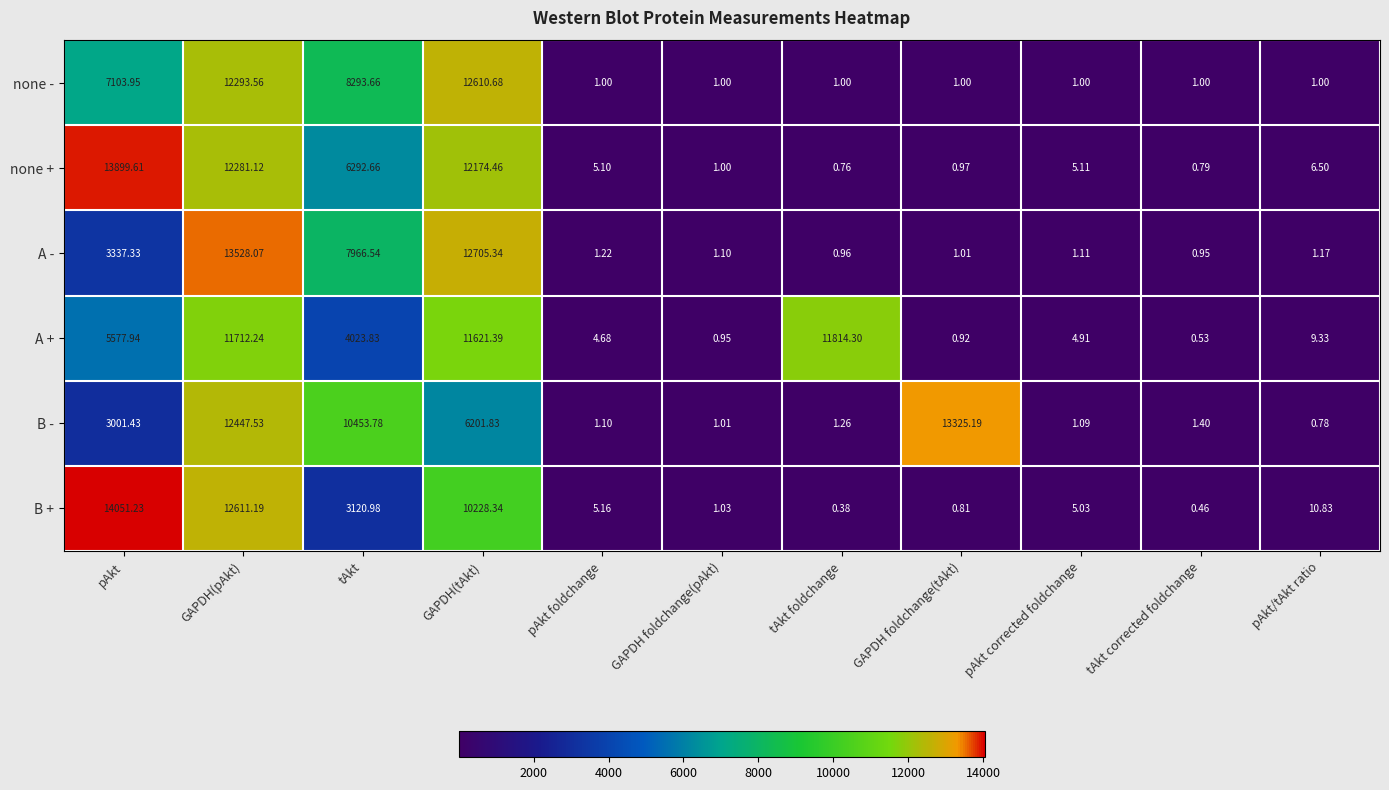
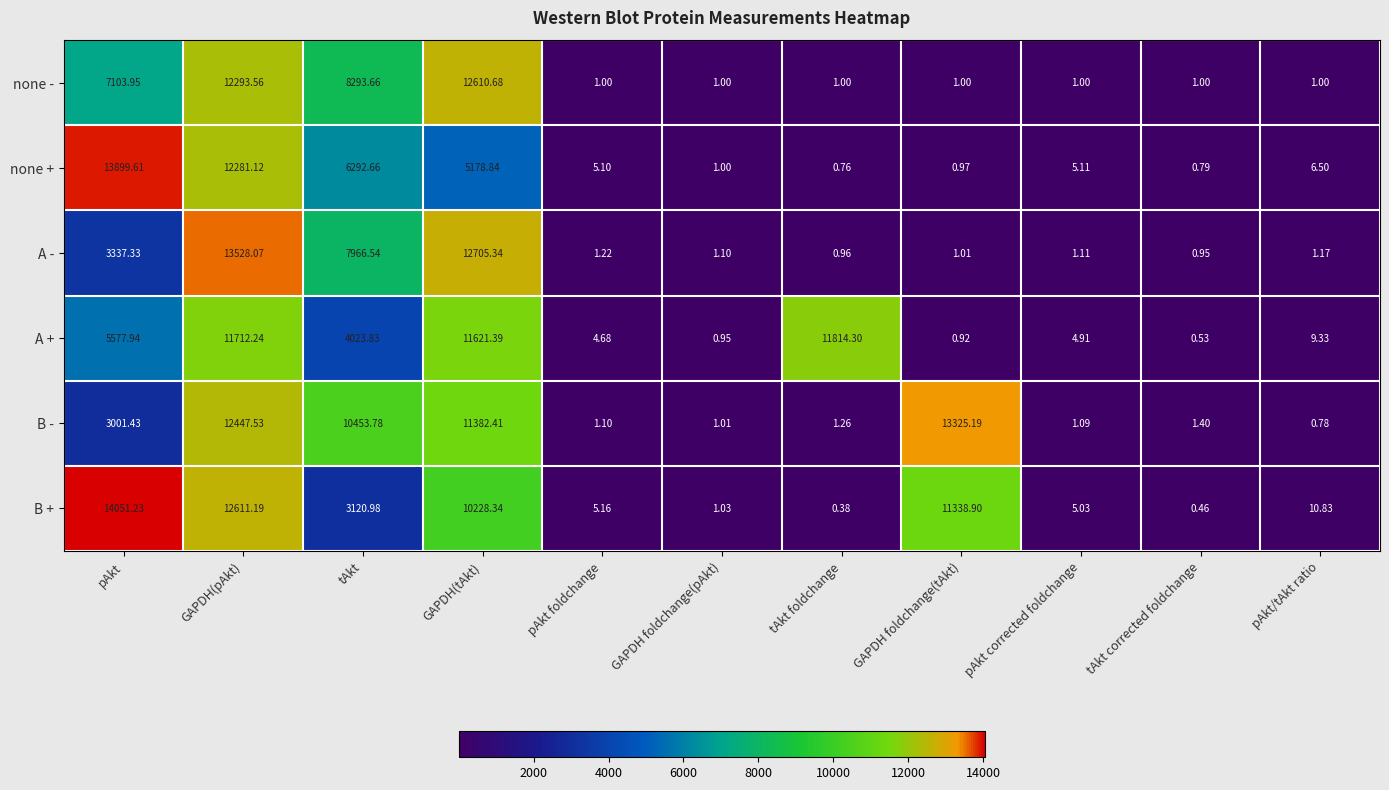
  {
    "none -": {
      "pAkt": 7103.95,
      "GAPDH(pAkt)": 12293.56,
      "tAkt": 8293.66,
      "GAPDH(tAkt)": 12610.68,
      "pAkt foldchange": 1.00,
      "GAPDH foldchange(pAkt)": 1.00,
      "tAkt foldchange": 1.00,
      "GAPDH foldchange(tAkt)": 1.00,
      "pAkt corrected foldchange": 1.00,
      "tAkt corrected foldchange": 1.00,
      "pAkt/tAkt ratio": 1.00
    },
    "none +": {
      "pAkt": 13899.61,
      "GAPDH(pAkt)": 12281.12,
      "tAkt": 6292.66,
-     "GAPDH(tAkt)": 12174.46,
+     "GAPDH(tAkt)": 5178.84,
      "pAkt foldchange": 5.10,
      "GAPDH foldchange(pAkt)": 1.00,
      "tAkt foldchange": 0.76,
      "GAPDH foldchange(tAkt)": 0.97,
      "pAkt corrected foldchange": 5.11,
      "tAkt corrected foldchange": 0.79,
      "pAkt/tAkt ratio": 6.50
    },
    "A -": {
      "pAkt": 3337.33,
      "GAPDH(pAkt)": 13528.07,
      "tAkt": 7966.54,
      "GAPDH(tAkt)": 12705.34,
      "pAkt foldchange": 1.22,
      "GAPDH foldchange(pAkt)": 1.10,
      "tAkt foldchange": 0.96,
      "GAPDH foldchange(tAkt)": 1.01,
      "pAkt corrected foldchange": 1.11,
      "tAkt corrected foldchange": 0.95,
      "pAkt/tAkt ratio": 1.17
    },
    "A +": {
      "pAkt": 5577.94,
      "GAPDH(pAkt)": 11712.24,
      "tAkt": 4023.83,
      "GAPDH(tAkt)": 11621.39,
      "pAkt foldchange": 4.68,
      "GAPDH foldchange(pAkt)": 0.95,
      "tAkt foldchange": 11814.30,
      "GAPDH foldchange(tAkt)": 0.92,
      "pAkt corrected foldchange": 4.91,
      "tAkt corrected foldchange": 0.53,
      "pAkt/tAkt ratio": 9.33
    },
    "B -": {
      "pAkt": 3001.43,
      "GAPDH(pAkt)": 12447.53,
      "tAkt": 10453.78,
-     "GAPDH(tAkt)": 6201.83,
+     "GAPDH(tAkt)": 11382.41,
      "pAkt foldchange": 1.10,
      "GAPDH foldchange(pAkt)": 1.01,
      "tAkt foldchange": 1.26,
      "GAPDH foldchange(tAkt)": 13325.19,
      "pAkt corrected foldchange": 1.09,
      "tAkt corrected foldchange": 1.40,
      "pAkt/tAkt ratio": 0.78
    },
    "B +": {
      "pAkt": 14051.23,
      "GAPDH(pAkt)": 12611.19,
      "tAkt": 3120.98,
      "GAPDH(tAkt)": 10228.34,
      "pAkt foldchange": 5.16,
      "GAPDH foldchange(pAkt)": 1.03,
      "tAkt foldchange": 0.38,
-     "GAPDH foldchange(tAkt)": 0.81,
+     "GAPDH foldchange(tAkt)": 11338.90,
      "pAkt corrected foldchange": 5.03,
      "tAkt corrected foldchange": 0.46,
      "pAkt/tAkt ratio": 10.83
    }
  }
